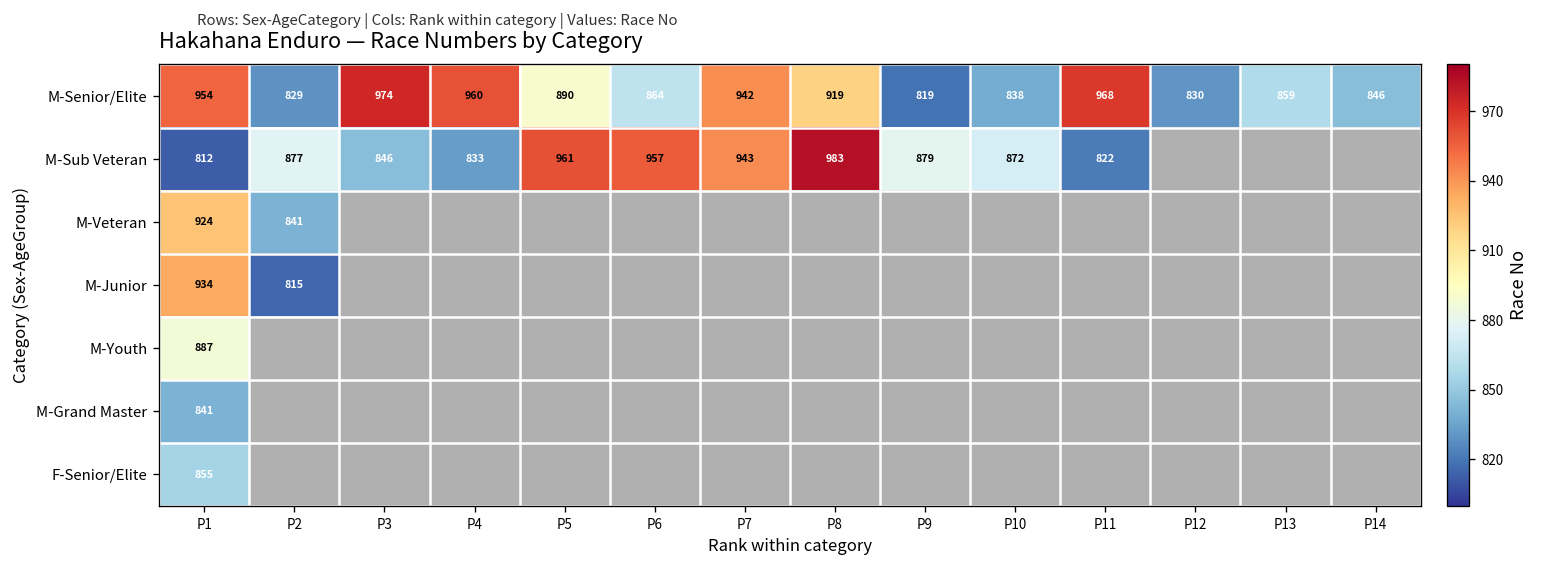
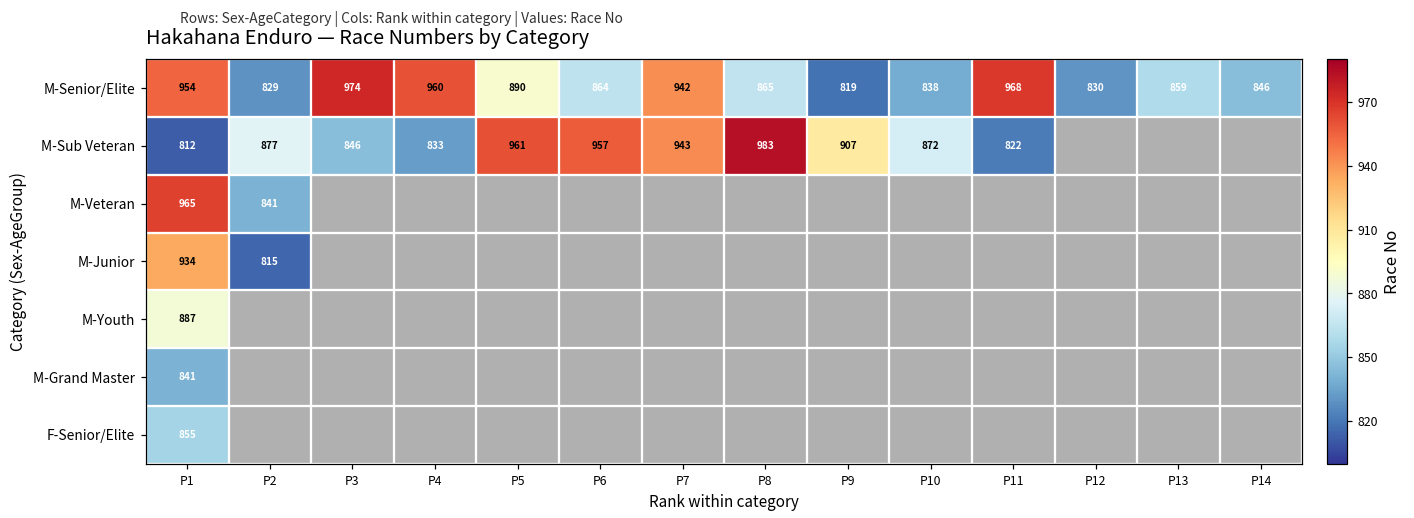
  {
    "M-Senior/Elite": {
      "P1": 954,
      "P2": 829,
      "P3": 974,
      "P4": 960,
      "P5": 890,
      "P6": 864,
      "P7": 942,
-     "P8": 919,
+     "P8": 865,
      "P9": 819,
      "P10": 838,
      "P11": 968,
      "P12": 830,
      "P13": 859,
      "P14": 846
    },
    "M-Sub Veteran": {
      "P1": 812,
      "P2": 877,
      "P3": 846,
      "P4": 833,
      "P5": 961,
      "P6": 957,
      "P7": 943,
      "P8": 983,
-     "P9": 879,
+     "P9": 907,
      "P10": 872,
      "P11": 822
    },
    "M-Veteran": {
-     "P1": 924,
+     "P1": 965,
      "P2": 841
    },
    "M-Junior": {
      "P1": 934,
      "P2": 815
    },
    "M-Youth": {
      "P1": 887
    },
    "M-Grand Master": {
      "P1": 841
    },
    "F-Senior/Elite": {
      "P1": 855
    }
  }
